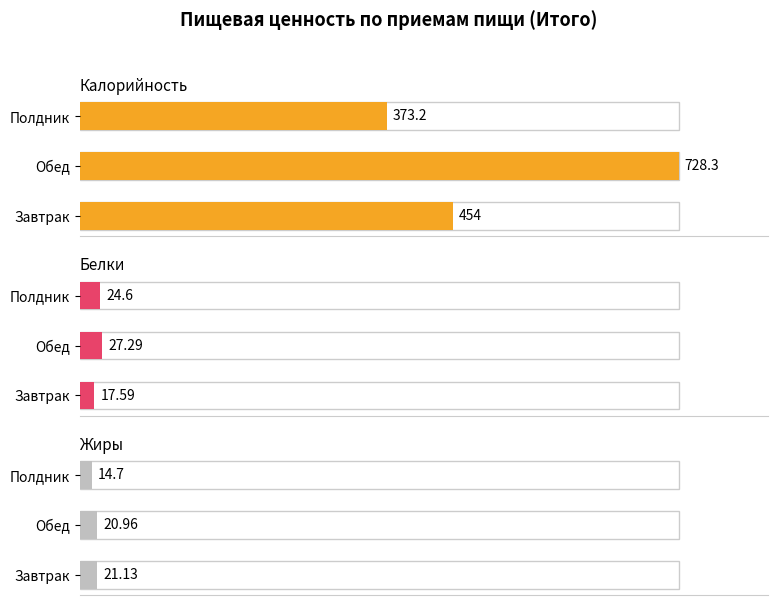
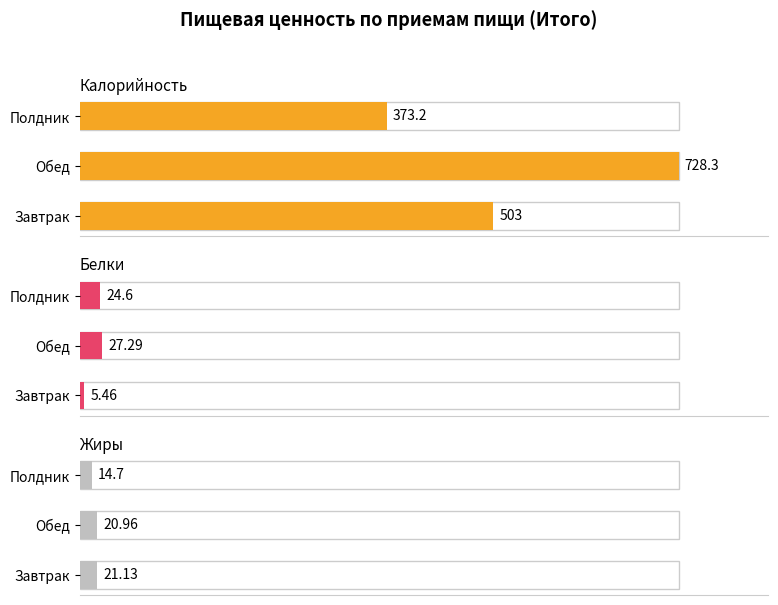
  {
    "Калорийность": {
      "Полдник": 373.2,
      "Обед": 728.3,
-     "Завтрак": 454
+     "Завтрак": 503
    },
    "Белки": {
      "Полдник": 24.6,
      "Обед": 27.29,
-     "Завтрак": 17.59
+     "Завтрак": 5.46
    },
    "Жиры": {
      "Полдник": 14.7,
      "Обед": 20.96,
      "Завтрак": 21.13
    }
  }
